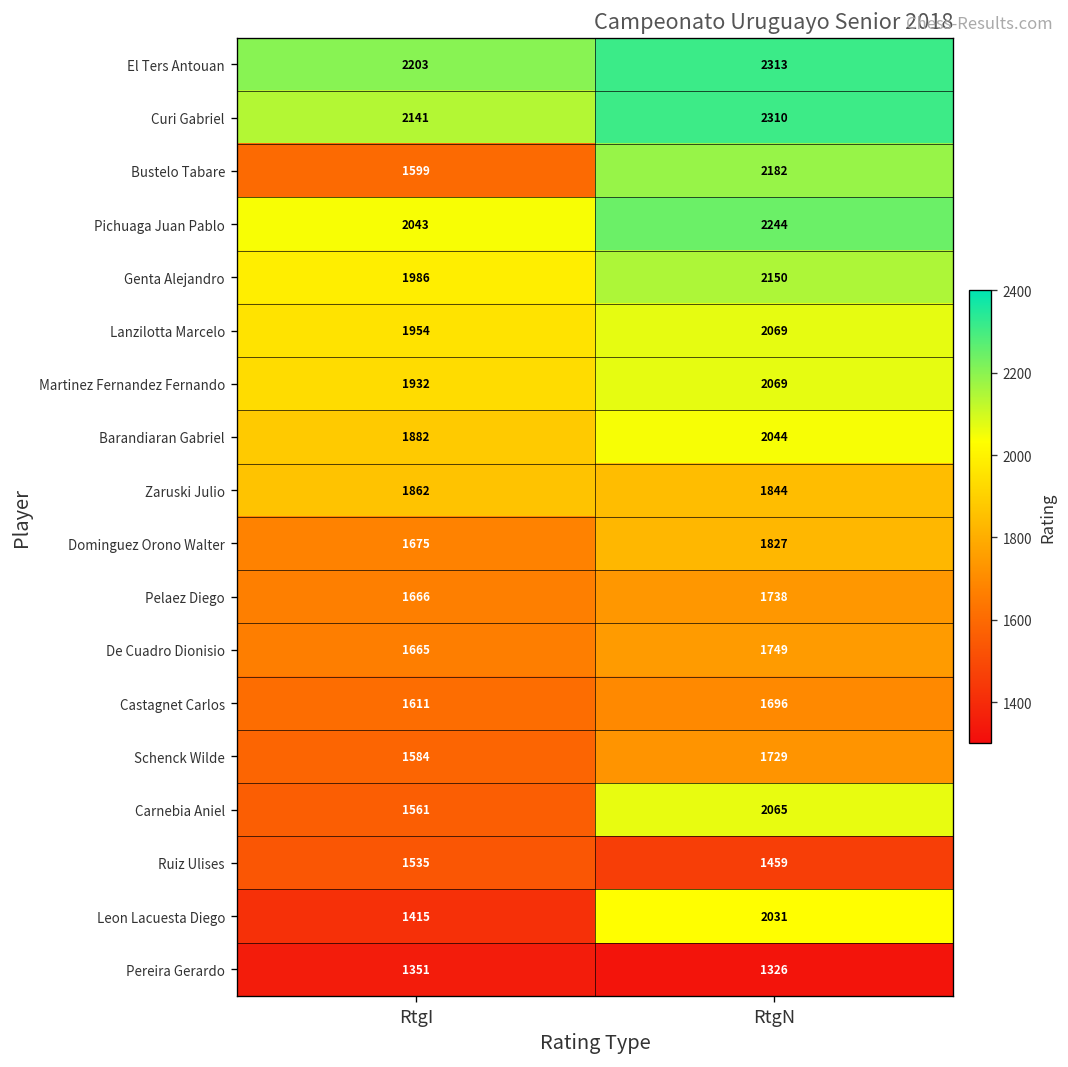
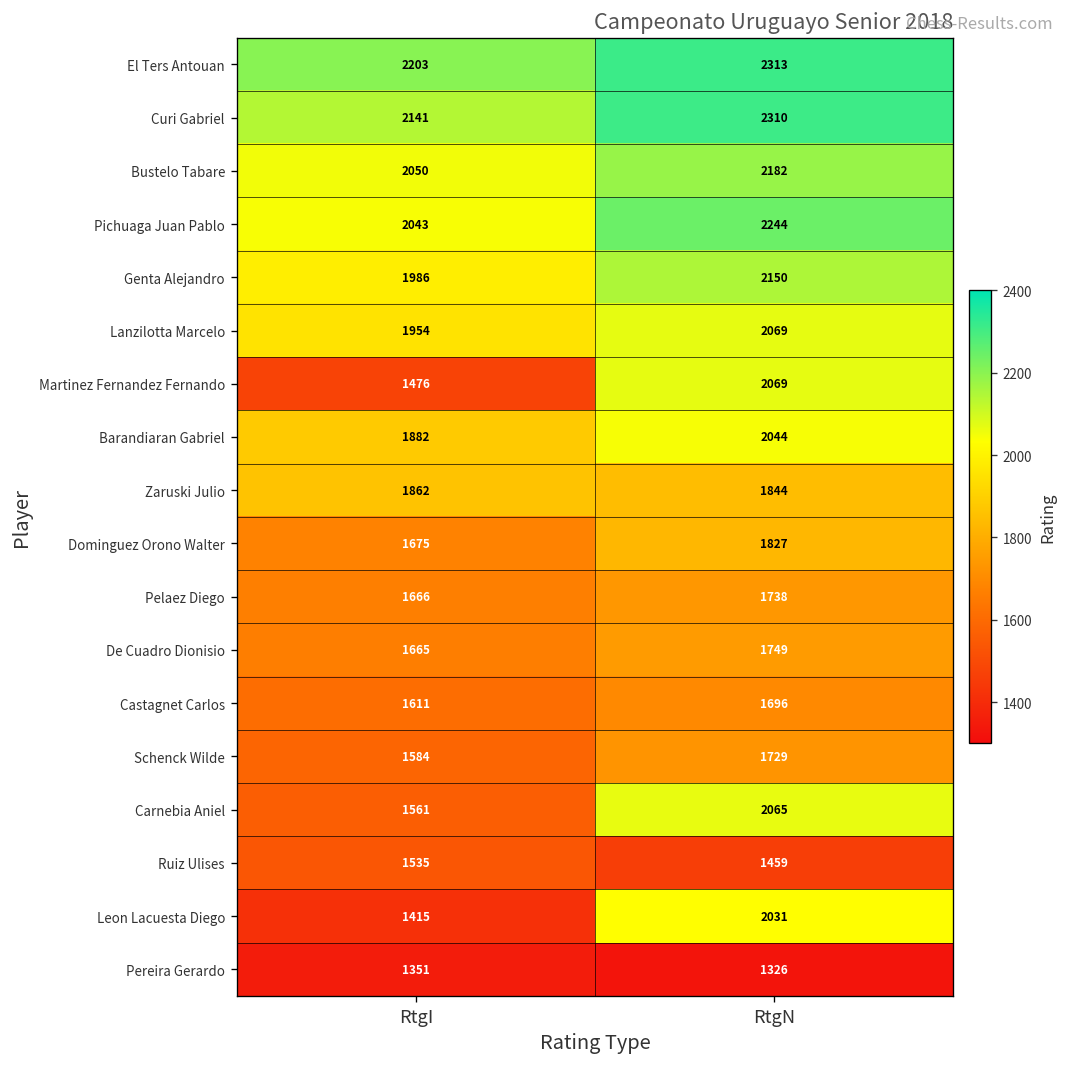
  {
    "El Ters Antouan": {
      "RtgI": 2203,
      "RtgN": 2313
    },
    "Curi Gabriel": {
      "RtgI": 2141,
      "RtgN": 2310
    },
    "Bustelo Tabare": {
-     "RtgI": 1599,
+     "RtgI": 2050,
      "RtgN": 2182
    },
    "Pichuaga Juan Pablo": {
      "RtgI": 2043,
      "RtgN": 2244
    },
    "Genta Alejandro": {
      "RtgI": 1986,
      "RtgN": 2150
    },
    "Lanzilotta Marcelo": {
      "RtgI": 1954,
      "RtgN": 2069
    },
    "Martinez Fernandez Fernando": {
-     "RtgI": 1932,
+     "RtgI": 1476,
      "RtgN": 2069
    },
    "Barandiaran Gabriel": {
      "RtgI": 1882,
      "RtgN": 2044
    },
    "Zaruski Julio": {
      "RtgI": 1862,
      "RtgN": 1844
    },
    "Dominguez Orono Walter": {
      "RtgI": 1675,
      "RtgN": 1827
    },
    "Pelaez Diego": {
      "RtgI": 1666,
      "RtgN": 1738
    },
    "De Cuadro Dionisio": {
      "RtgI": 1665,
      "RtgN": 1749
    },
    "Castagnet Carlos": {
      "RtgI": 1611,
      "RtgN": 1696
    },
    "Schenck Wilde": {
      "RtgI": 1584,
      "RtgN": 1729
    },
    "Carnebia Aniel": {
      "RtgI": 1561,
      "RtgN": 2065
    },
    "Ruiz Ulises": {
      "RtgI": 1535,
      "RtgN": 1459
    },
    "Leon Lacuesta Diego": {
      "RtgI": 1415,
      "RtgN": 2031
    },
    "Pereira Gerardo": {
      "RtgI": 1351,
      "RtgN": 1326
    }
  }
